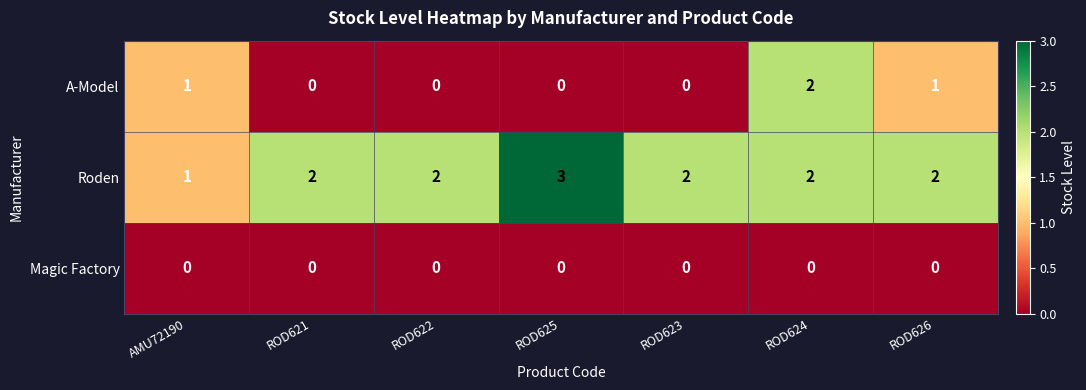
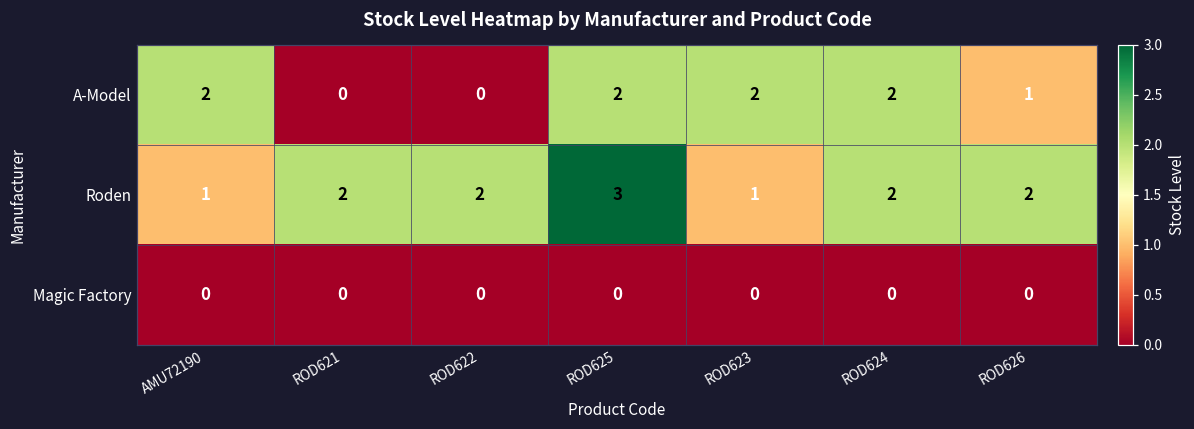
  {
    "A-Model": {
-     "AMU72190": 1,
+     "AMU72190": 2,
      "ROD621": 0,
      "ROD622": 0,
-     "ROD625": 0,
-     "ROD623": 0,
+     "ROD625": 2,
+     "ROD623": 2,
      "ROD624": 2,
      "ROD626": 1
    },
    "Roden": {
      "AMU72190": 1,
      "ROD621": 2,
      "ROD622": 2,
      "ROD625": 3,
-     "ROD623": 2,
+     "ROD623": 1,
      "ROD624": 2,
      "ROD626": 2
    },
    "Magic Factory": {
      "AMU72190": 0,
      "ROD621": 0,
      "ROD622": 0,
      "ROD625": 0,
      "ROD623": 0,
      "ROD624": 0,
      "ROD626": 0
    }
  }
